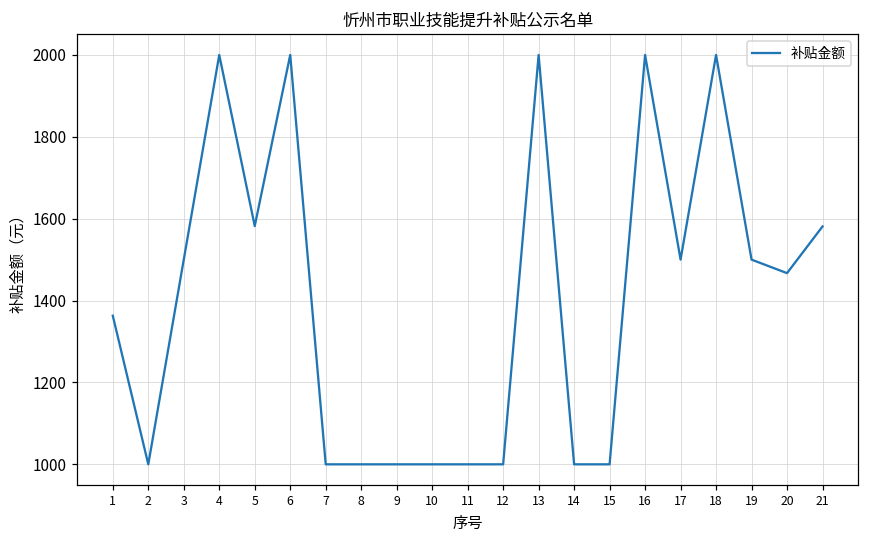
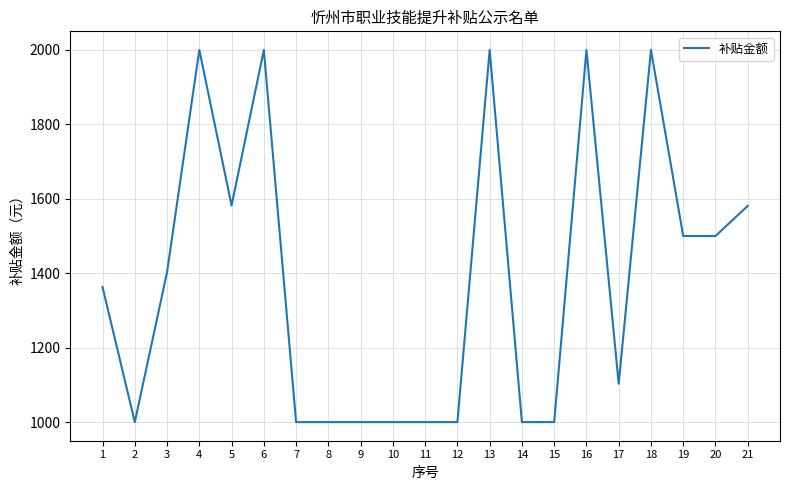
  {
    "1": 1360,
    "2": 1000,
-   "3": 1500,
+   "3": 1400,
    "4": 2000,
    "5": 1580,
    "6": 2000,
    "7": 1000,
    "8": 1000,
    "9": 1000,
    "10": 1000,
    "11": 1000,
    "12": 1000,
    "13": 2000,
    "14": 1000,
    "15": 1000,
    "16": 2000,
-   "17": 1500,
+   "17": 1100,
    "18": 2000,
    "19": 1500,
-   "20": 1470,
+   "20": 1500,
    "21": 1580
  }
